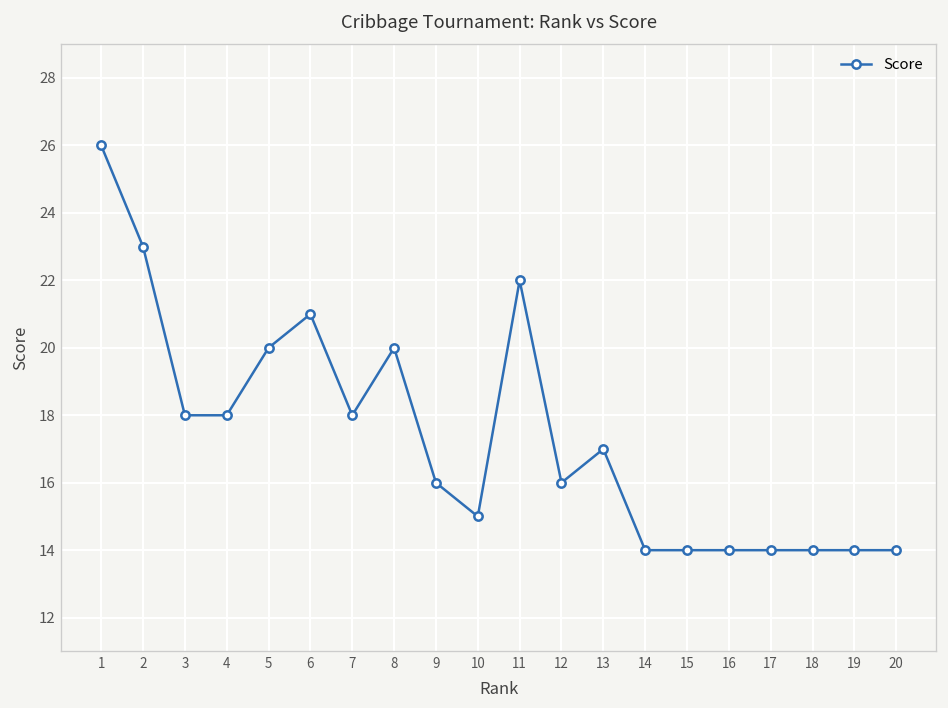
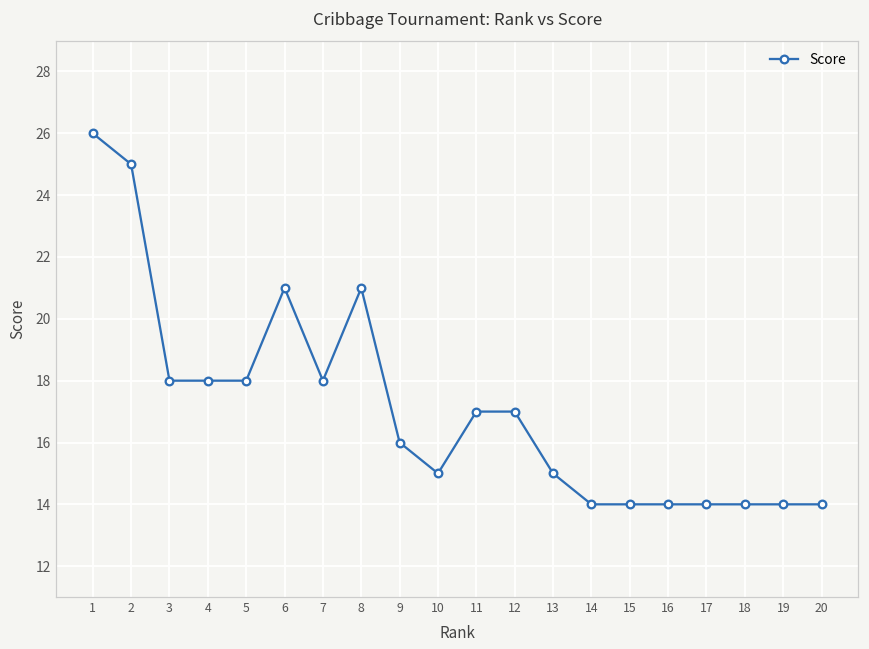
  {
    "1": 26,
-   "2": 23,
+   "2": 25,
    "3": 18,
    "4": 18,
-   "5": 20,
+   "5": 18,
    "6": 21,
    "7": 18,
-   "8": 20,
+   "8": 21,
    "9": 16,
    "10": 15,
-   "11": 22,
-   "12": 16,
-   "13": 17,
+   "11": 17,
+   "12": 17,
+   "13": 15,
    "14": 14,
    "15": 14,
    "16": 14,
    "17": 14,
    "18": 14,
    "19": 14,
    "20": 14
  }
